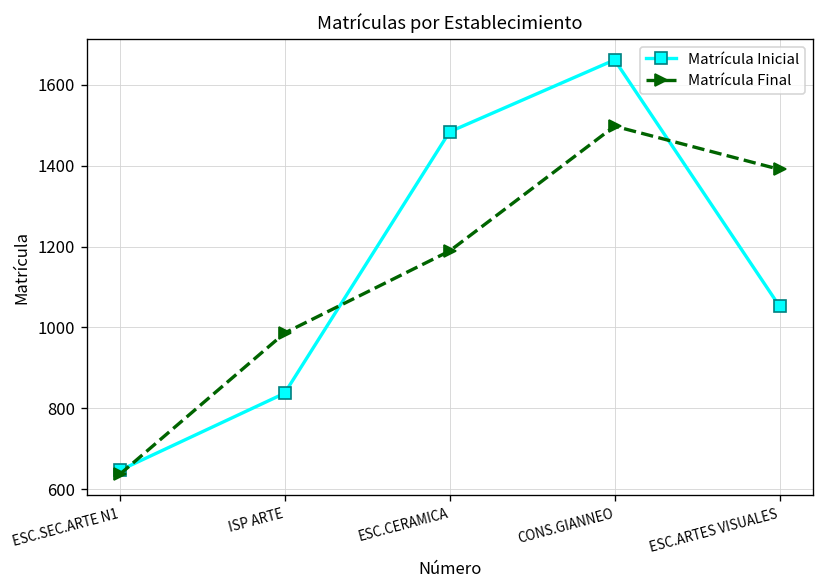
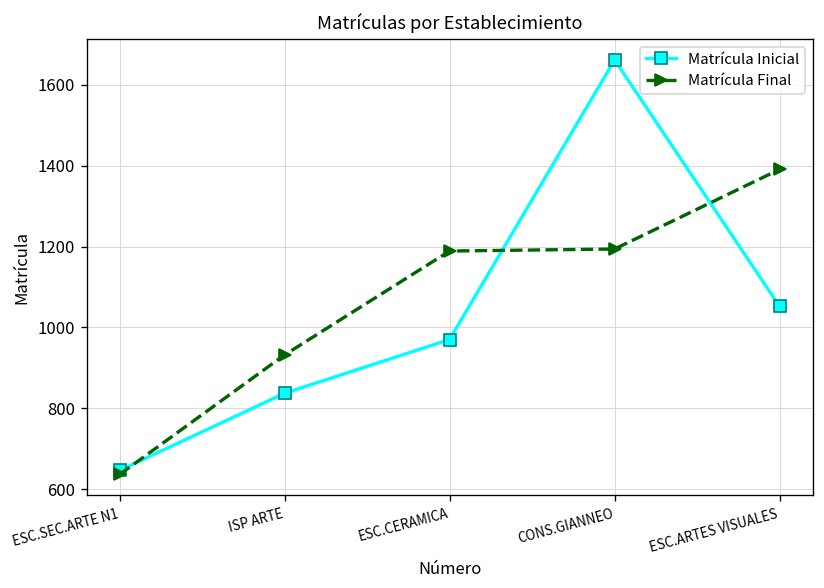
  {
    "Matrícula Inicial": {
      "ESC.SEC.ARTE N1": 650,
      "ISP ARTE": 840,
-     "ESC.CERAMICA": 1480,
+     "ESC.CERAMICA": 970,
      "CONS.GIANNEO": 1660,
      "ESC.ARTES VISUALES": 1050
    },
    "Matrícula Final": {
      "ESC.SEC.ARTE N1": 640,
-     "ISP ARTE": 990,
+     "ISP ARTE": 930,
      "ESC.CERAMICA": 1190,
-     "CONS.GIANNEO": 1500,
+     "CONS.GIANNEO": 1190,
      "ESC.ARTES VISUALES": 1390
    }
  }
